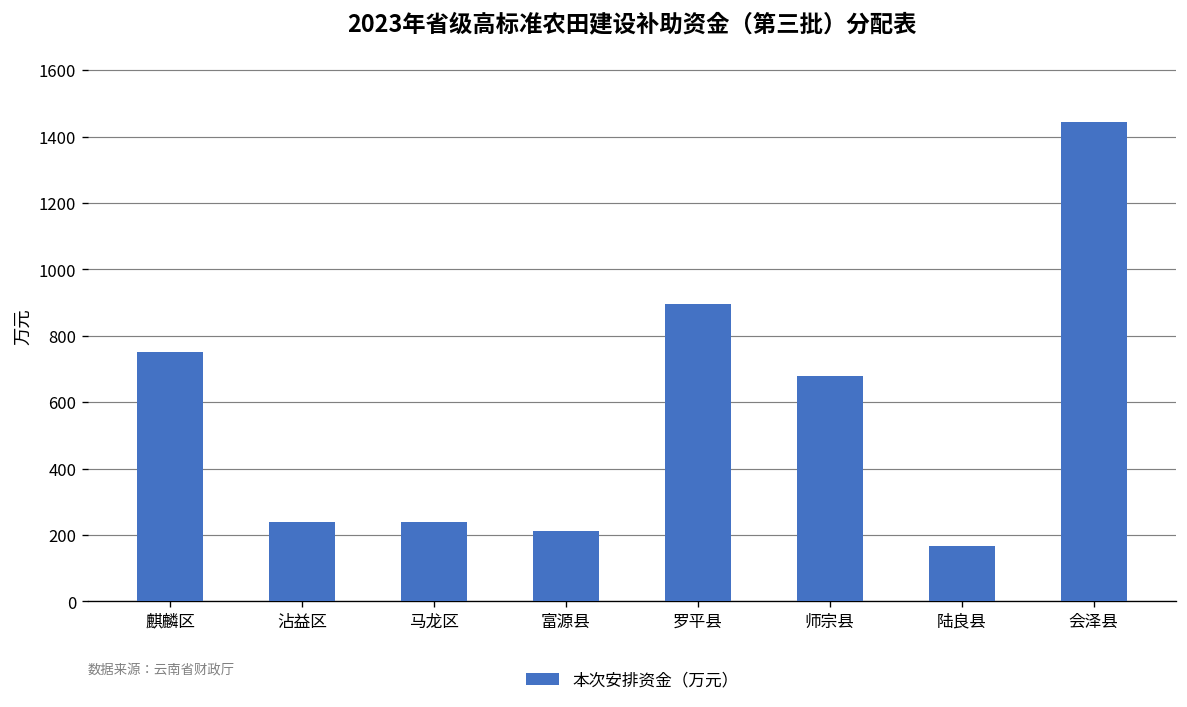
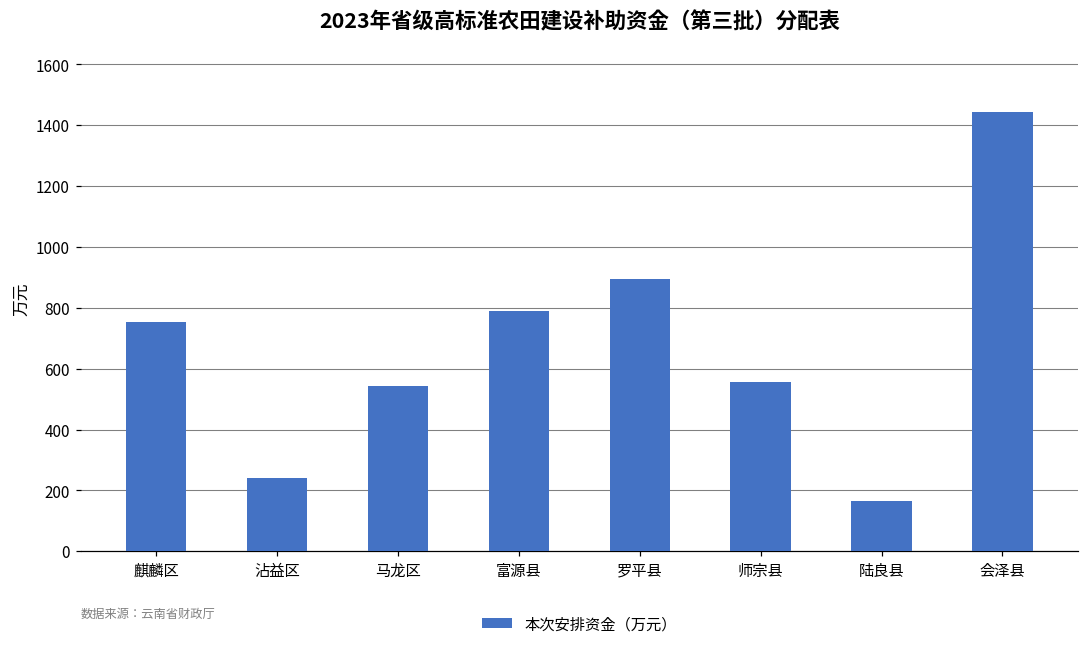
  {
    "麒麟区": 750,
    "沾益区": 240,
-   "马龙区": 240,
-   "富源县": 210,
+   "马龙区": 540,
+   "富源县": 790,
    "罗平县": 900,
-   "师宗县": 680,
+   "师宗县": 560,
    "陆良县": 170,
    "会泽县": 1440
  }
